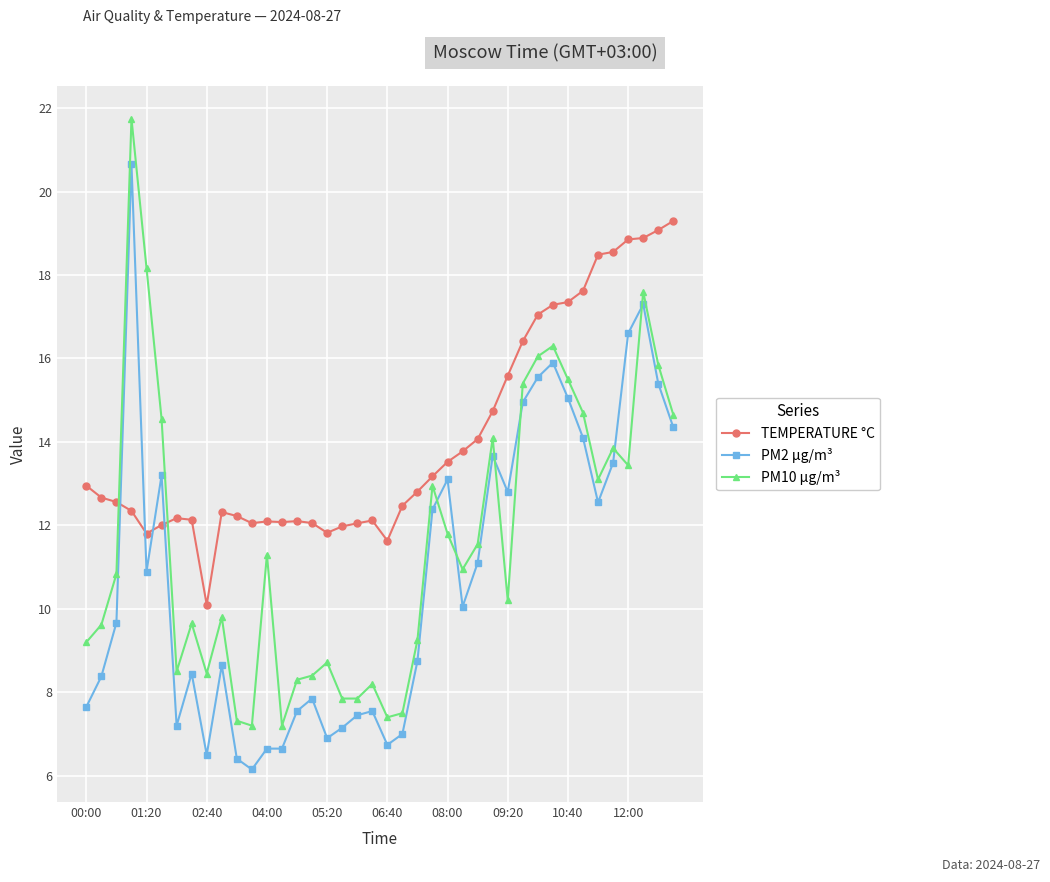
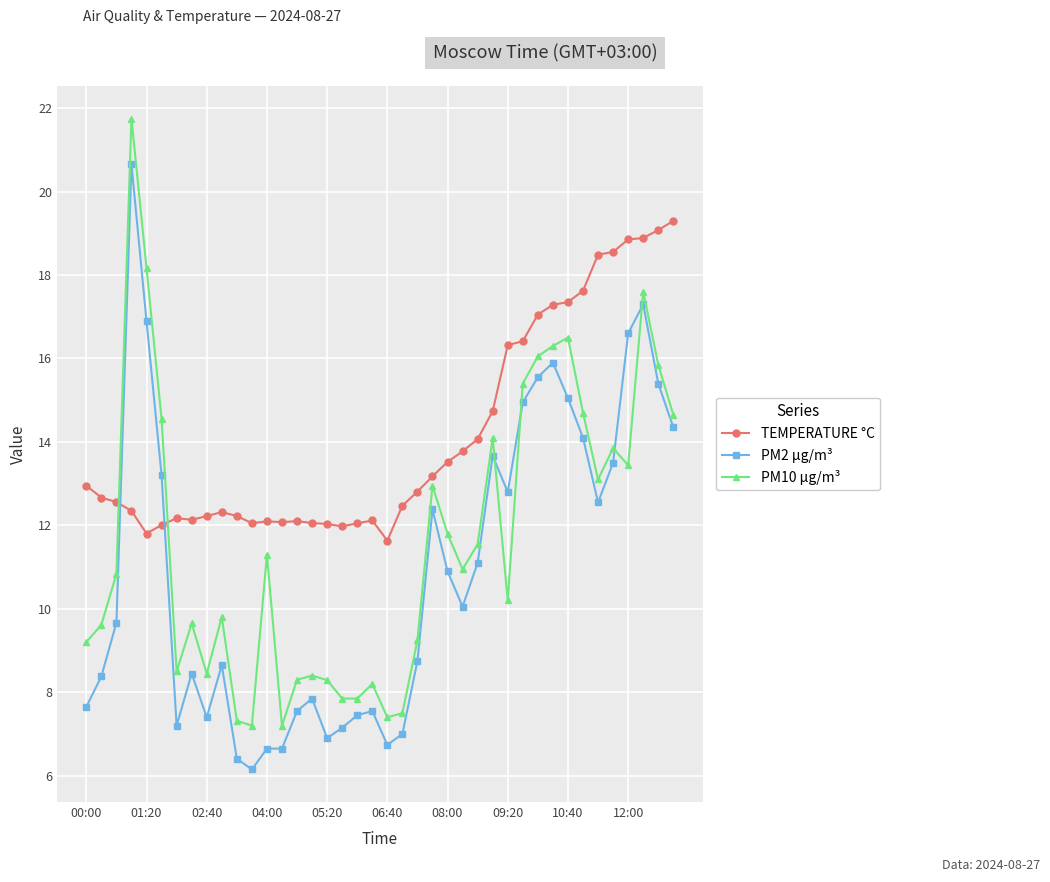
  {
    "TEMPERATURE °C": {
      "00:00": 13.0,
      "01:20": 11.8,
-     "02:40": 10.1,
+     "02:40": 12.2,
      "04:00": 12.1,
-     "05:20": 11.8,
+     "05:20": 12.0,
      "06:40": 11.6,
      "08:00": 13.5,
-     "09:20": 15.6,
+     "09:20": 16.3,
      "10:40": 17.4,
      "12:00": 18.9
    },
    "PM2 µg/m³": {
      "00:00": 7.7,
-     "01:20": 10.9,
-     "02:40": 6.5,
+     "01:20": 16.9,
+     "02:40": 7.4,
      "04:00": 6.7,
      "05:20": 6.9,
      "06:40": 6.7,
-     "08:00": 13.1,
+     "08:00": 10.9,
      "09:20": 12.8,
      "10:40": 15.1,
      "12:00": 16.6
    },
    "PM10 µg/m³": {
      "00:00": 9.2,
      "01:20": 18.2,
      "02:40": 8.5,
      "04:00": 11.3,
-     "05:20": 8.7,
+     "05:20": 8.3,
      "06:40": 7.4,
      "08:00": 11.8,
      "09:20": 10.2,
-     "10:40": 15.5,
+     "10:40": 16.5,
      "12:00": 13.4
    }
  }
